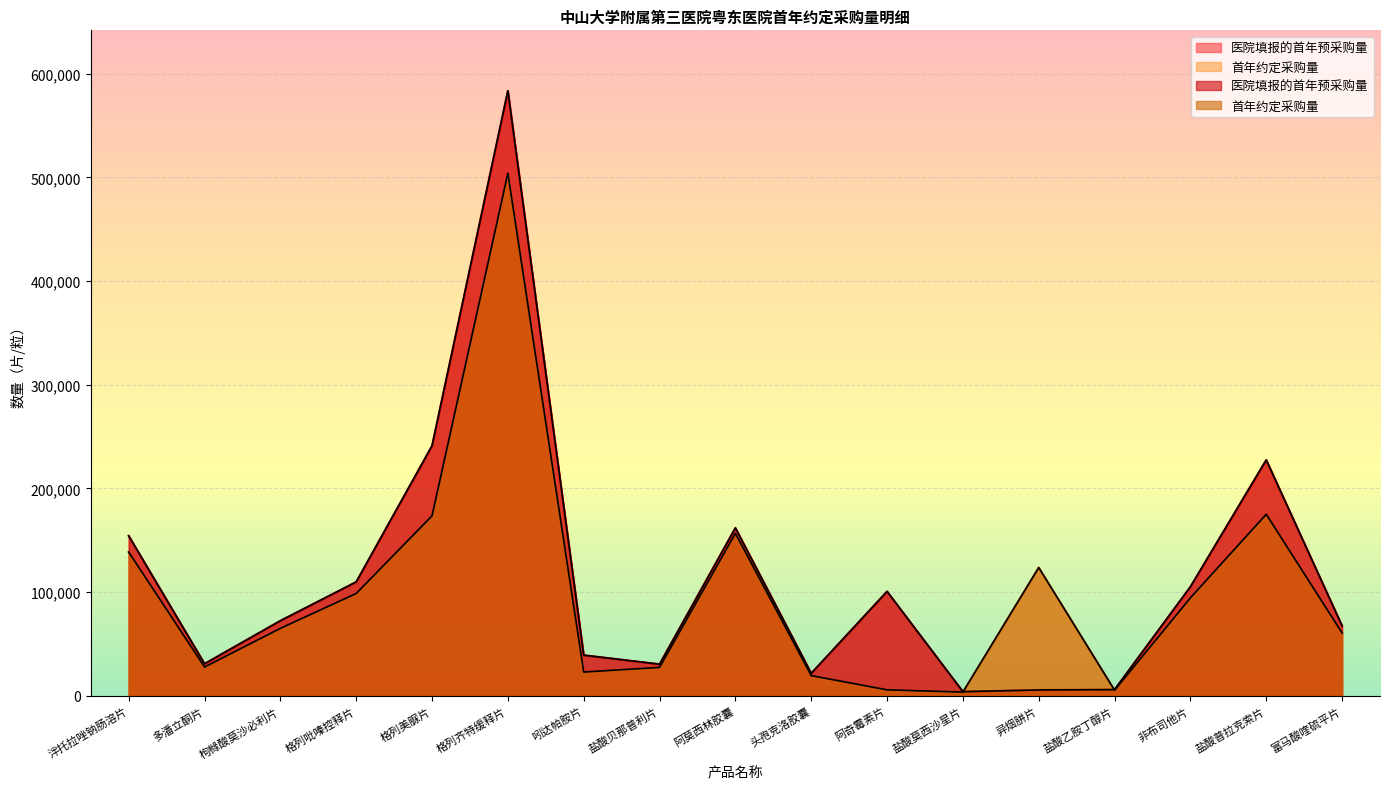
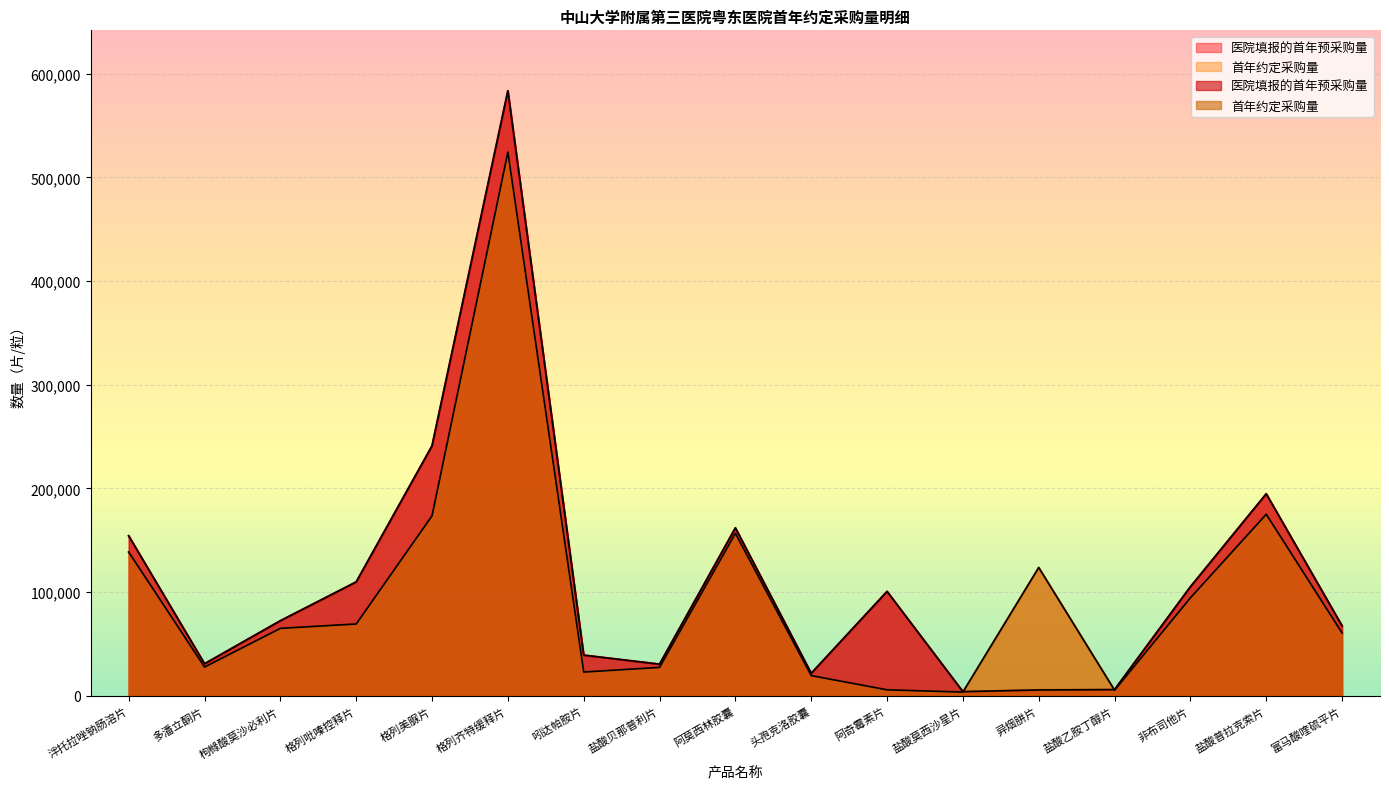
  {
    "医院填报的首年预采购量": {
      "泮托拉唑钠肠溶片": "154,000",
      "多潘立酮片": "31,000",
      "枸橼酸莫沙必利片": "72,000",
      "格列吡嗪控释片": "110,000",
      "格列美脲片": "241,000",
      "格列齐特缓释片": "583,000",
      "吲达帕胺片": "39,000",
      "盐酸贝那普利片": "31,000",
      "阿莫西林胶囊": "162,000",
      "阿奇霉素片": "101,000",
      "异烟肼片": "6,000",
      "非布司他片": "105,000",
-     "盐酸普拉克索片": "227,000",
+     "盐酸普拉克索片": "195,000",
      "富马酸喹硫平片": "68,000"
    },
    "首年约定采购量": {
      "泮托拉唑钠肠溶片": "139,000",
      "多潘立酮片": "28,000",
      "枸橼酸莫沙必利片": "65,000",
-     "格列吡嗪控释片": "99,000",
+     "格列吡嗪控释片": "69,000",
      "格列美脲片": "174,000",
-     "格列齐特缓释片": "504,000",
+     "格列齐特缓释片": "524,000",
      "吲达帕胺片": "23,000",
      "盐酸贝那普利片": "27,000",
      "阿莫西林胶囊": "157,000",
      "阿奇霉素片": "6,000",
      "异烟肼片": "124,000",
      "非布司他片": "95,000",
      "盐酸普拉克索片": "175,000",
      "富马酸喹硫平片": "61,000"
    }
  }
